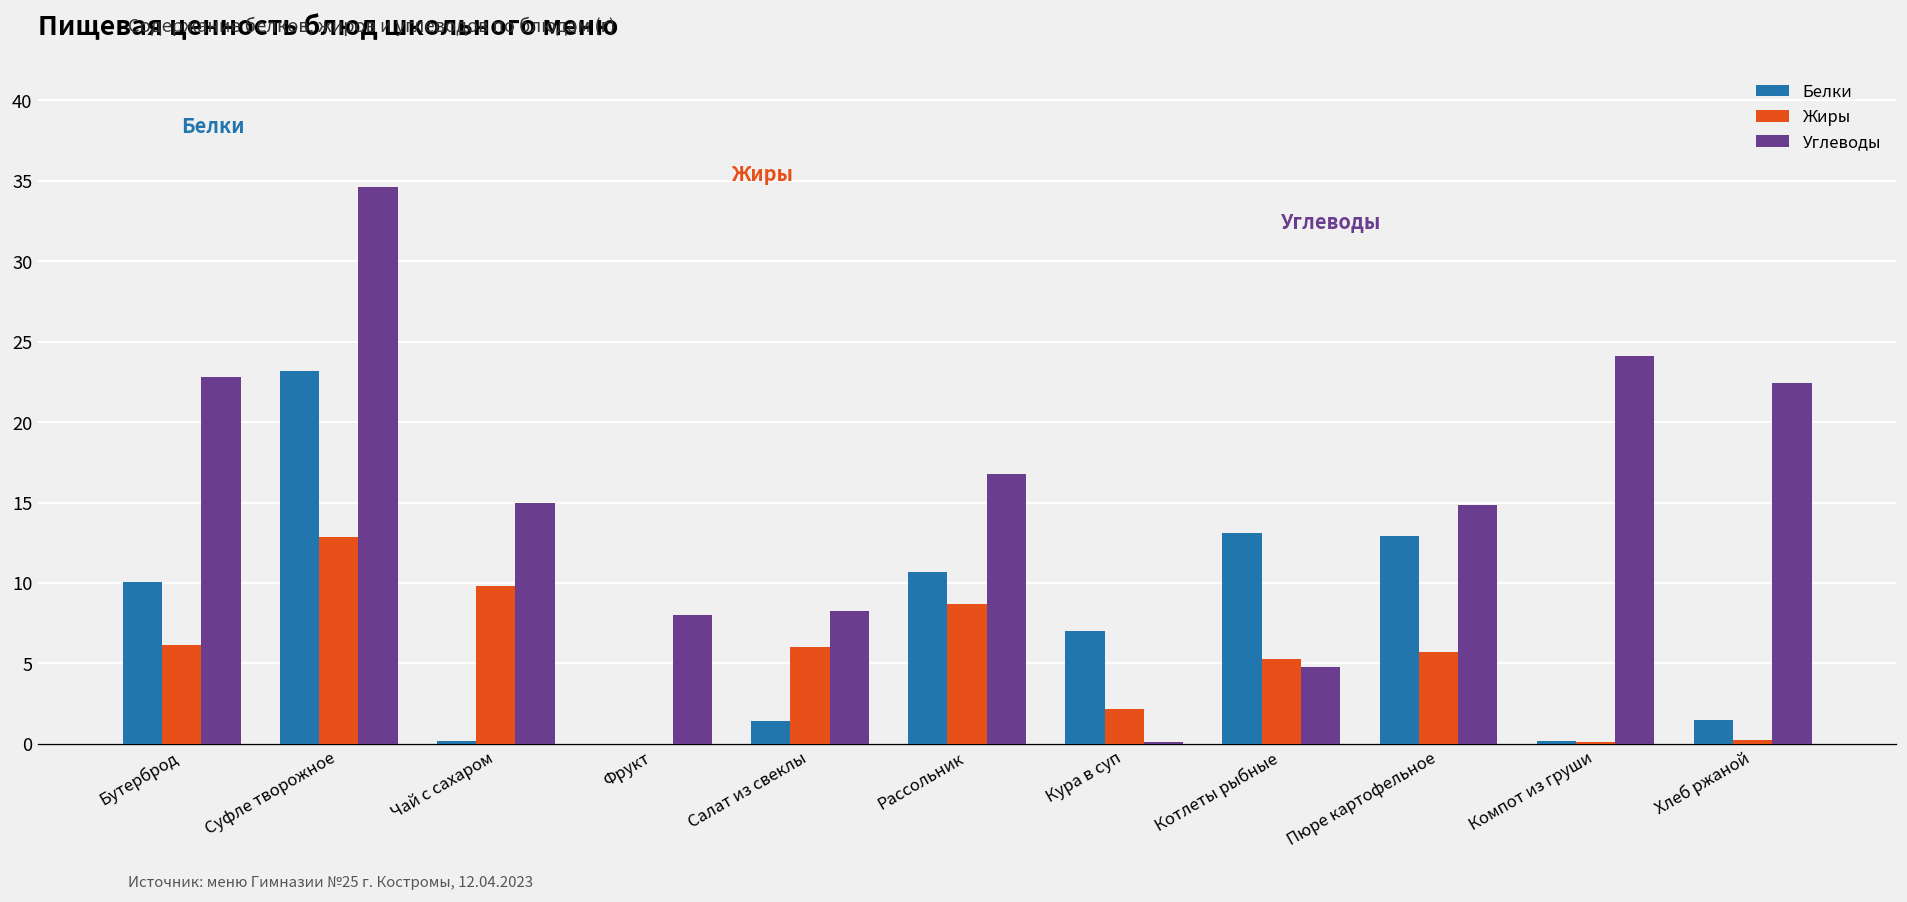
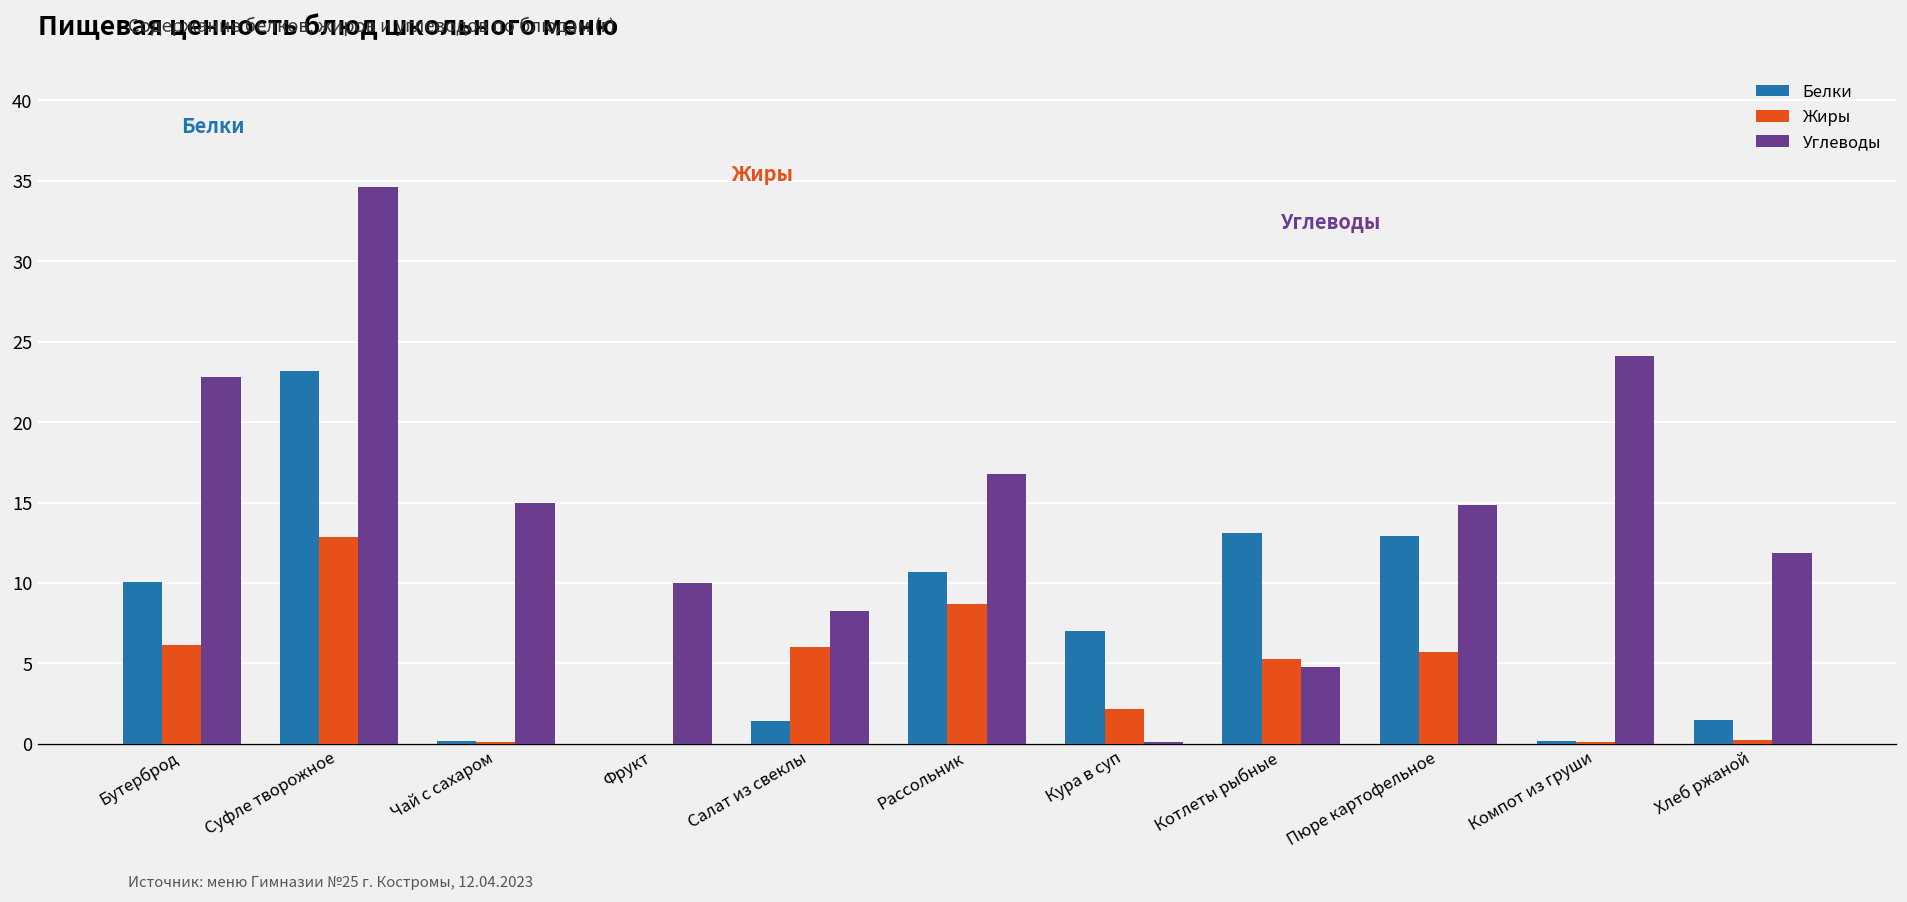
  {
    "Белки": {
      "Бутерброд": 10.1,
      "Суфле творожное": 23.2,
      "Чай с сахаром": 0.2,
      "Фрукт": 0.0,
      "Салат из свеклы": 1.4,
      "Рассольник": 10.7,
      "Кура в суп": 7.0,
      "Котлеты рыбные": 13.1,
      "Пюре картофельное": 12.9,
      "Хлеб ржаной": 1.5
    },
    "Жиры": {
      "Бутерброд": 6.1,
      "Суфле творожное": 12.8,
-     "Чай с сахаром": 9.8,
+     "Чай с сахаром": 0.1,
      "Фрукт": 0.0,
      "Салат из свеклы": 6.0,
      "Рассольник": 8.7,
      "Кура в суп": 2.1,
      "Котлеты рыбные": 5.3,
      "Пюре картофельное": 5.7,
      "Хлеб ржаной": 0.3
    },
    "Углеводы": {
      "Бутерброд": 22.8,
      "Суфле творожное": 34.6,
      "Чай с сахаром": 15.0,
-     "Фрукт": 8,
+     "Фрукт": 10,
      "Салат из свеклы": 8.3,
      "Рассольник": 16.8,
      "Котлеты рыбные": 4.8,
      "Пюре картофельное": 14.8,
      "Компот из груши": 24.1,
-     "Хлеб ржаной": 22.4
+     "Хлеб ржаной": 11.9
    }
  }
